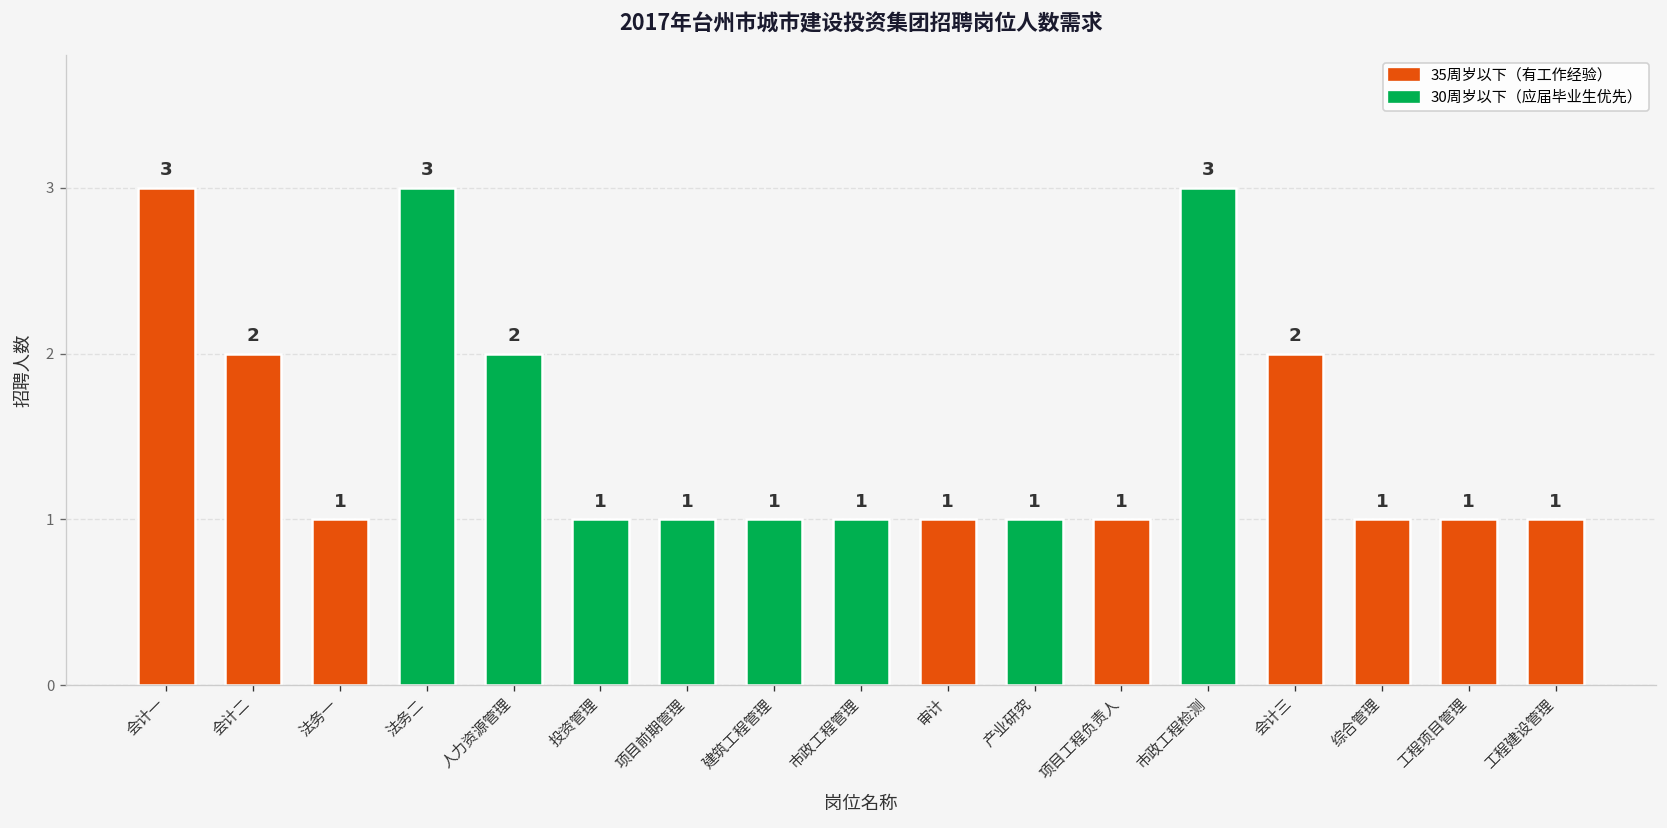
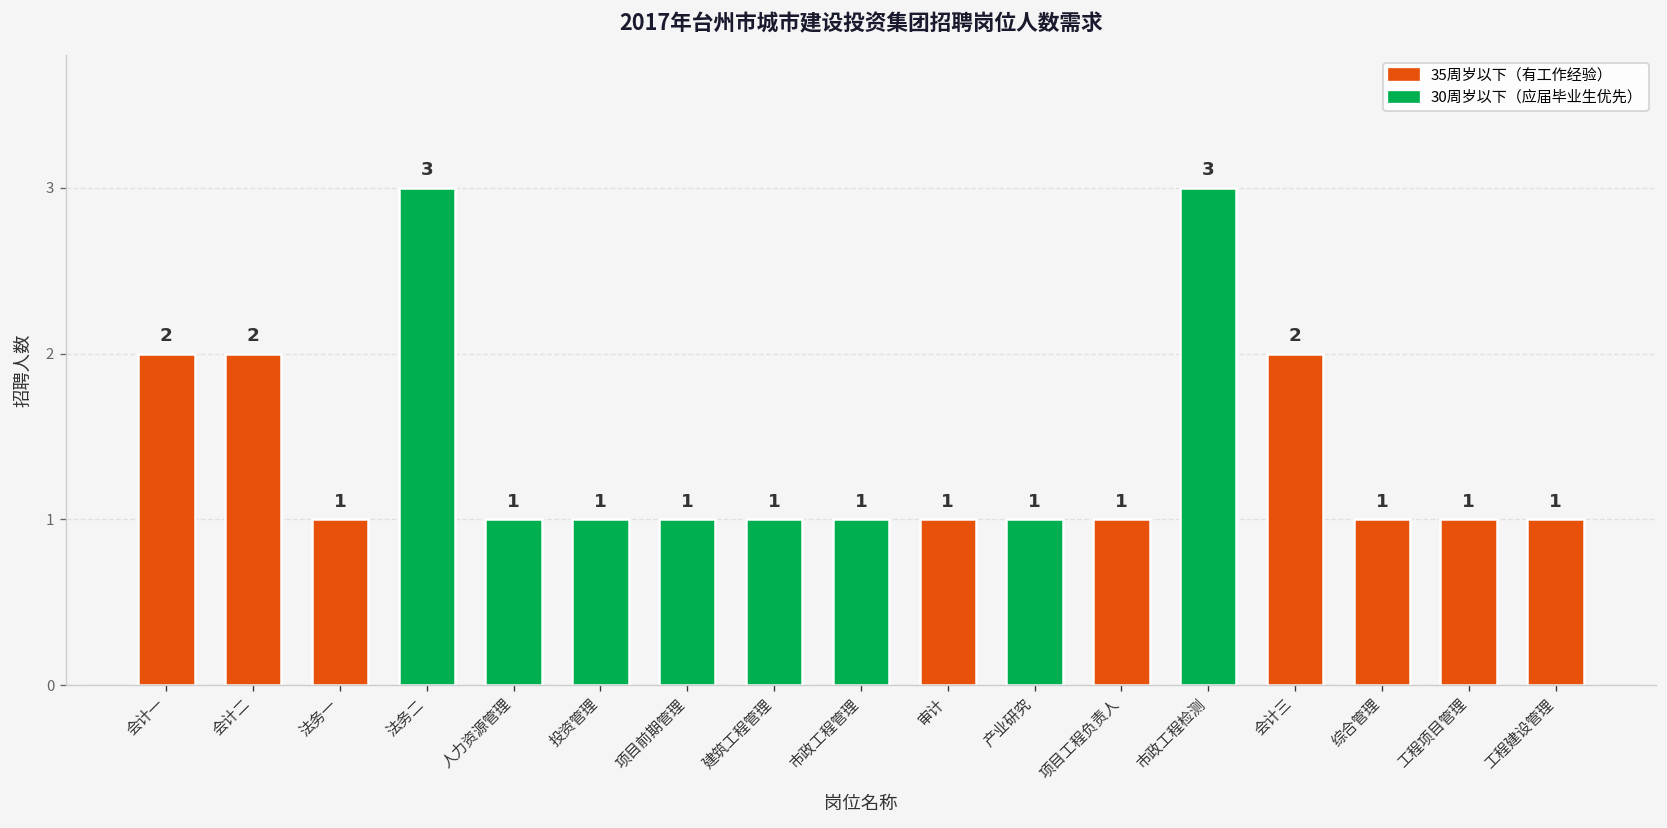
  {
-   "会计一": 3,
+   "会计一": 2,
    "会计二": 2,
    "法务一": 1,
    "法务二": 3,
-   "人力资源管理": 2,
+   "人力资源管理": 1,
    "投资管理": 1,
    "项目前期管理": 1,
    "建筑工程管理": 1,
    "市政工程管理": 1,
    "审计": 1,
    "产业研究": 1,
    "项目工程负责人": 1,
    "市政工程检测": 3,
    "会计三": 2,
    "综合管理": 1,
    "工程项目管理": 1,
    "工程建设管理": 1
  }
